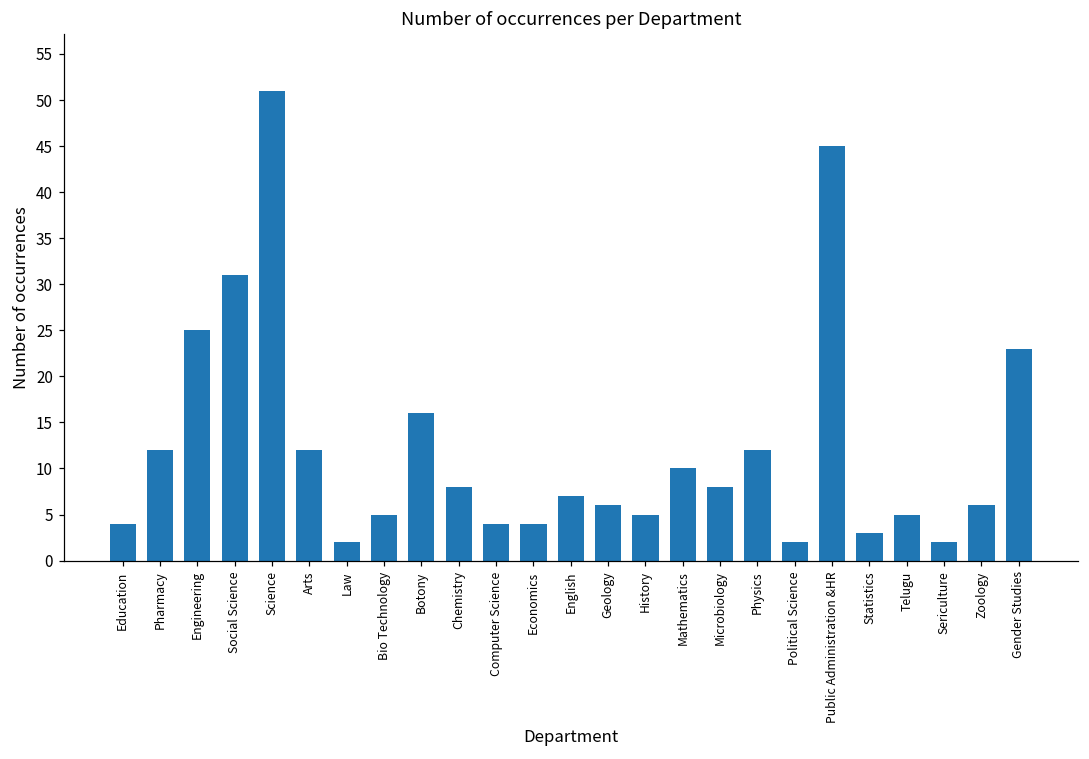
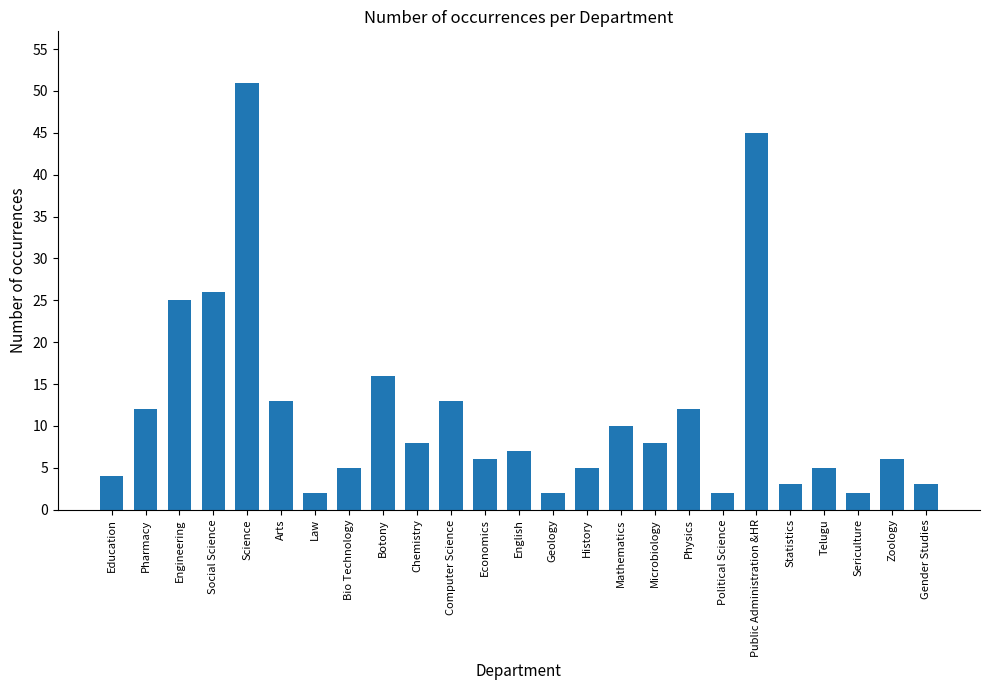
  {
    "Education": 4,
    "Pharmacy": 12,
    "Engineering": 25,
-   "Social Science": 31,
+   "Social Science": 26,
    "Science": 51,
-   "Arts": 12,
+   "Arts": 13,
    "Law": 2,
    "Bio Technology": 5,
    "Botony": 16,
    "Chemistry": 8,
-   "Computer Science": 4,
-   "Economics": 4,
+   "Computer Science": 13,
+   "Economics": 6,
    "English": 7,
-   "Geology": 6,
+   "Geology": 2,
    "History": 5,
    "Mathematics": 10,
    "Microbiology": 8,
    "Physics": 12,
    "Political Science": 2,
    "Public Administration &HR": 45,
    "Statistics": 3,
    "Telugu": 5,
    "Sericulture": 2,
    "Zoology": 6,
-   "Gender Studies": 23
+   "Gender Studies": 3
  }
